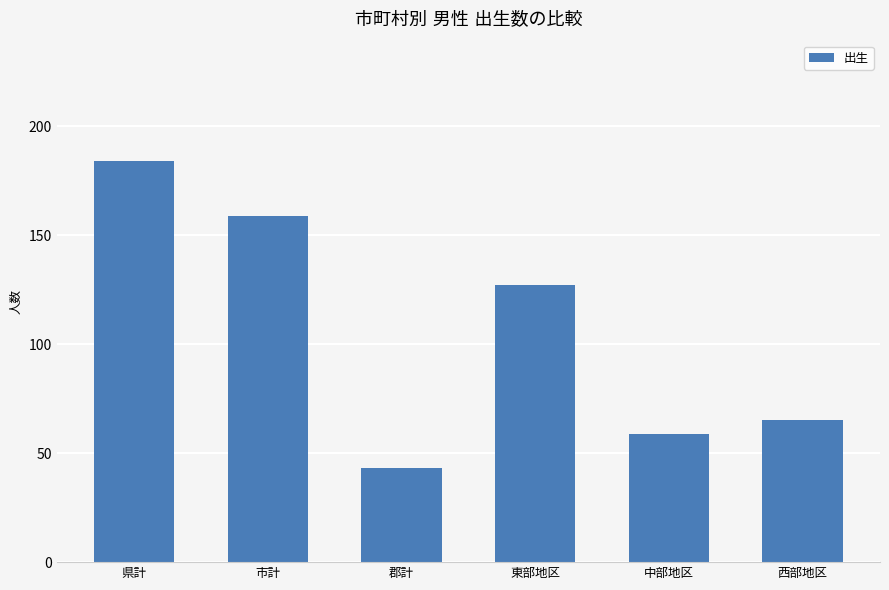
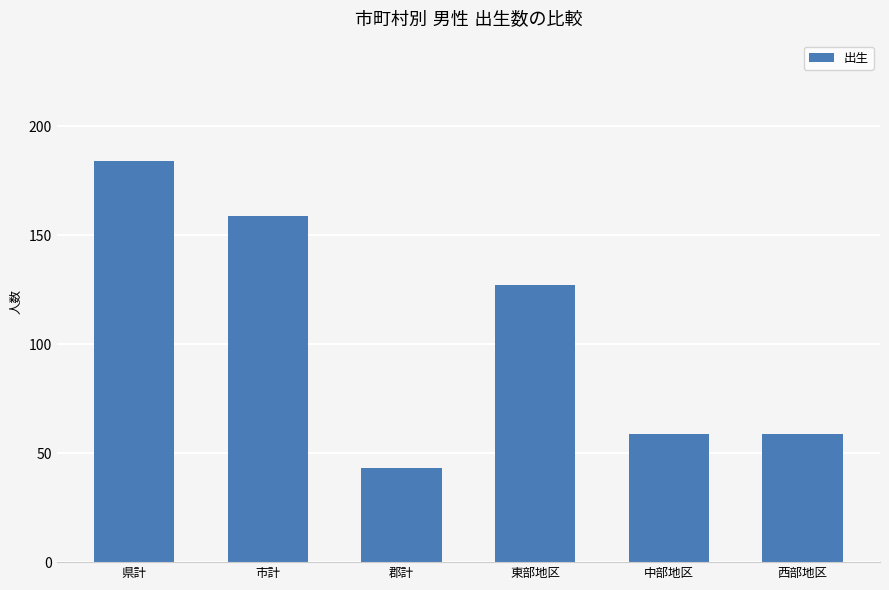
  {
    "県計": 184,
    "市計": 159,
    "郡計": 43,
    "東部地区": 127,
    "中部地区": 59,
-   "西部地区": 65
+   "西部地区": 59
  }
